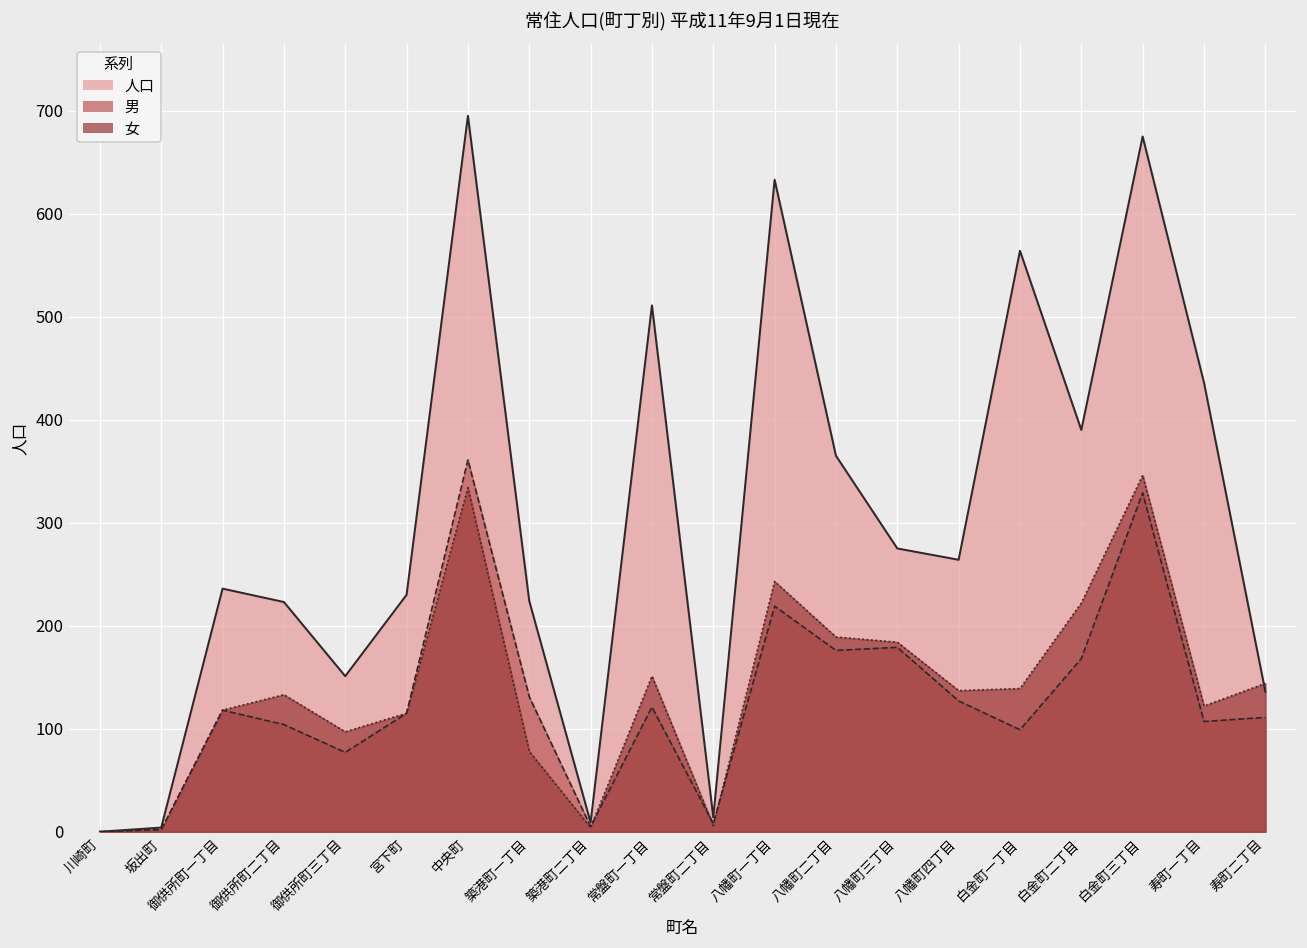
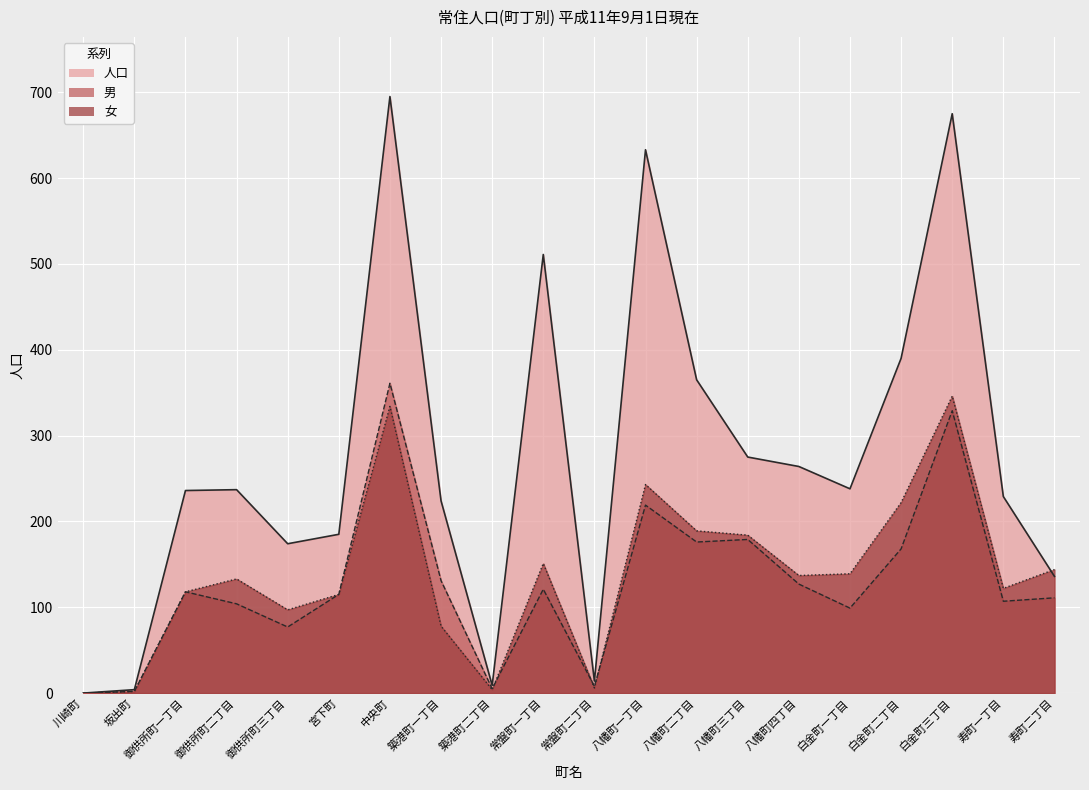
  {
    "人口": {
      "御供所町一丁目": 240,
-     "御供所町二丁目": 220,
-     "御供所町三丁目": 150,
-     "宮下町": 230,
+     "御供所町二丁目": 240,
+     "御供所町三丁目": 170,
+     "宮下町": 190,
      "中央町": 700,
      "築港町一丁目": 220,
      "築港町二丁目": 10,
      "常盤町一丁目": 510,
      "常盤町二丁目": 10,
      "八幡町一丁目": 630,
      "八幡町二丁目": 370,
      "八幡町三丁目": 280,
      "八幡町四丁目": 260,
-     "白金町一丁目": 560,
+     "白金町一丁目": 240,
      "白金町二丁目": 390,
      "白金町三丁目": 680,
-     "寿町一丁目": 440,
+     "寿町一丁目": 230,
      "寿町二丁目": 140
    }
  }
